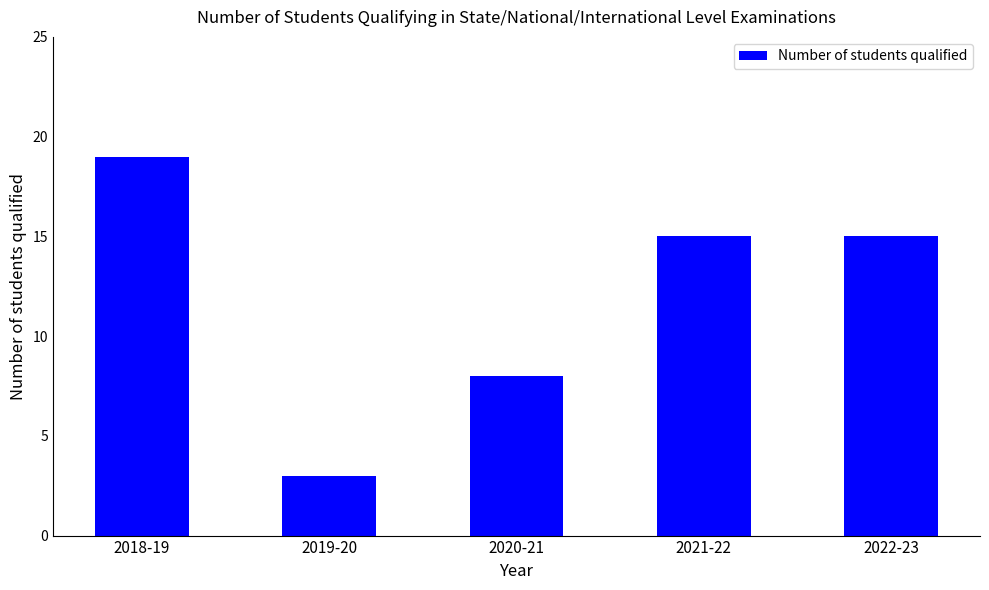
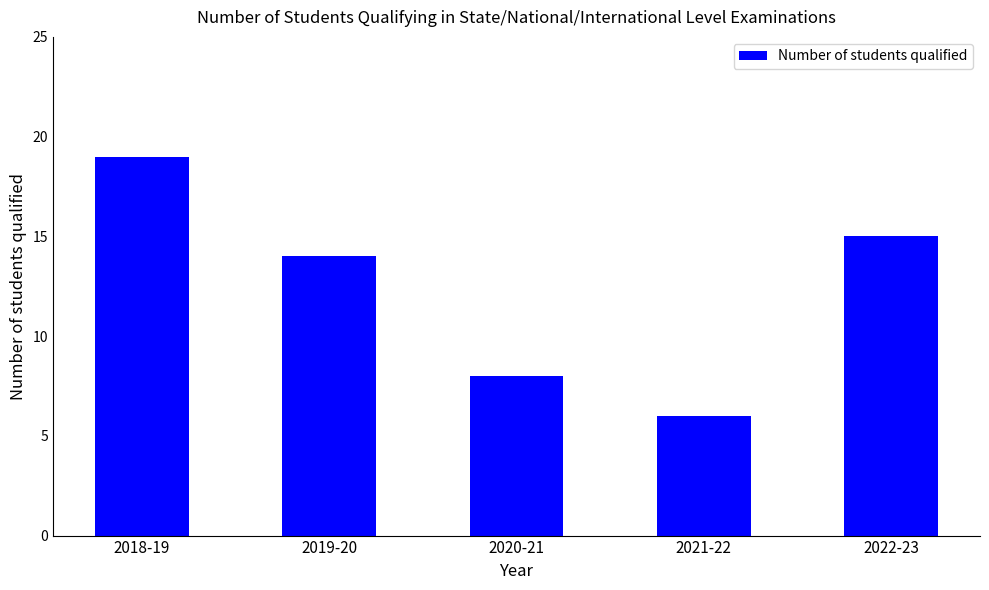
  {
    "2018-19": 19,
-   "2019-20": 3,
+   "2019-20": 14,
    "2020-21": 8,
-   "2021-22": 15,
+   "2021-22": 6,
    "2022-23": 15
  }
